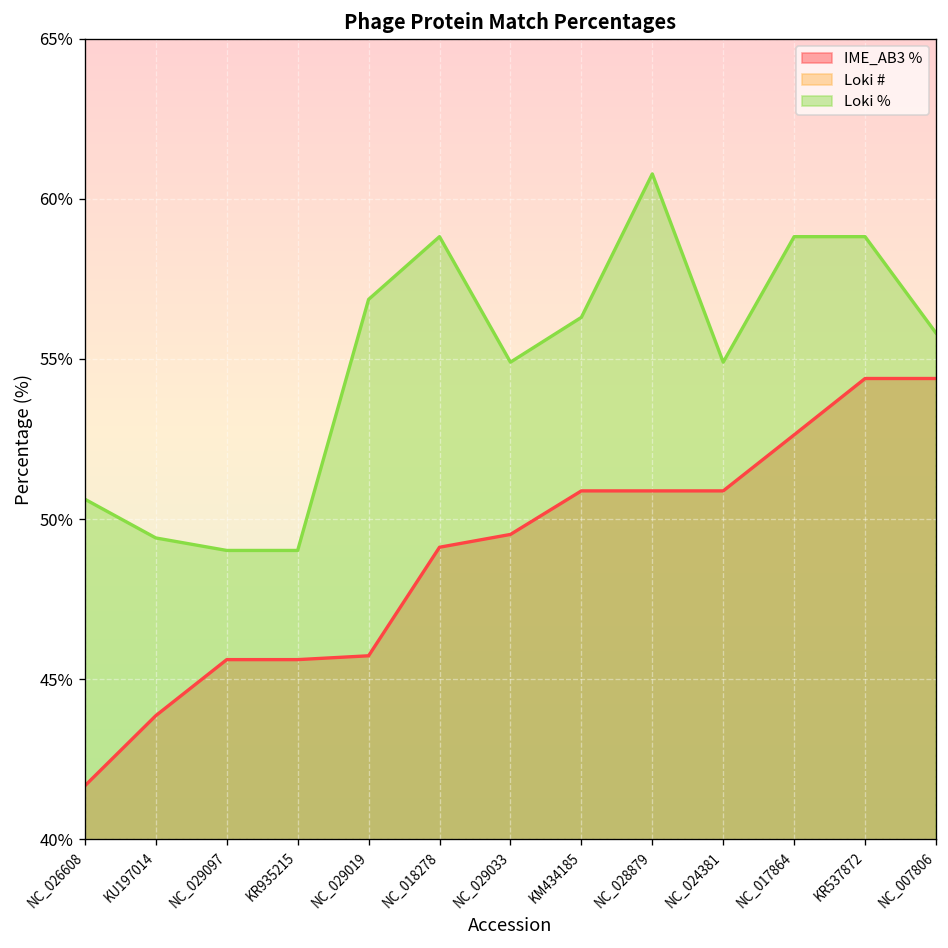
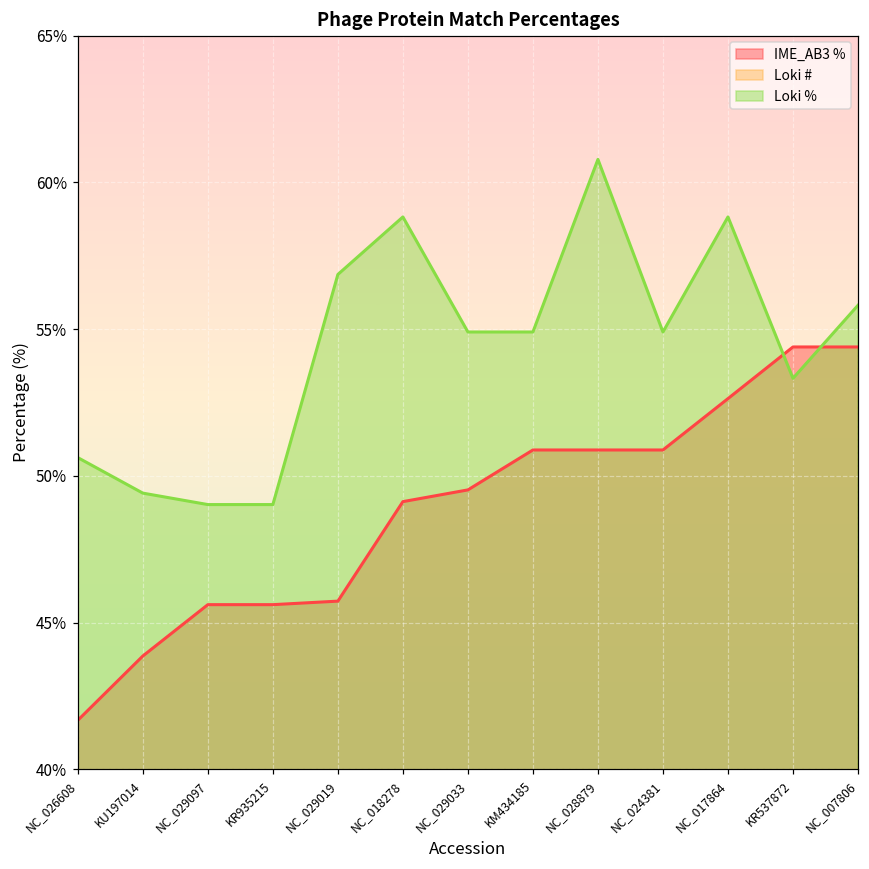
  {
    "IME_AB3 %": {
      "NC_026608": "41.7%",
      "KU197014": "43.9%",
      "NC_029097": "45.6%",
      "KR935215": "45.6%",
      "NC_029019": "45.7%",
      "NC_018278": "49.1%",
      "NC_029033": "49.5%",
      "KM434185": "50.9%",
      "NC_028879": "50.9%",
      "NC_024381": "50.9%",
      "NC_017864": "52.6%",
      "KR537872": "54.4%",
      "NC_007806": "54.4%"
    },
    "Loki %": {
      "NC_026608": "50.6%",
      "KU197014": "49.4%",
      "NC_029097": "49.0%",
      "KR935215": "49.0%",
      "NC_029019": "56.9%",
      "NC_018278": "58.8%",
      "NC_029033": "54.9%",
-     "KM434185": "56.3%",
+     "KM434185": "54.9%",
      "NC_028879": "60.8%",
      "NC_024381": "54.9%",
      "NC_017864": "58.8%",
-     "KR537872": "58.8%",
+     "KR537872": "53.3%",
      "NC_007806": "55.8%"
    }
  }
